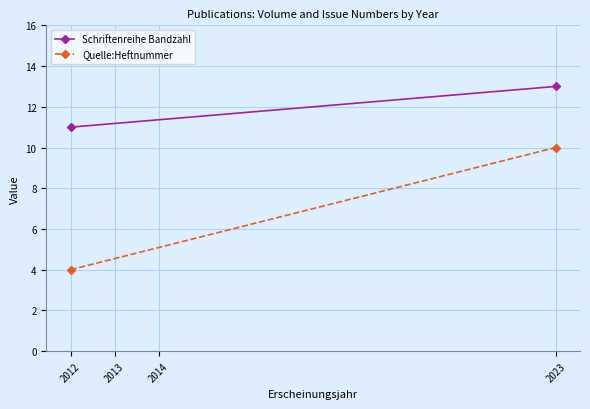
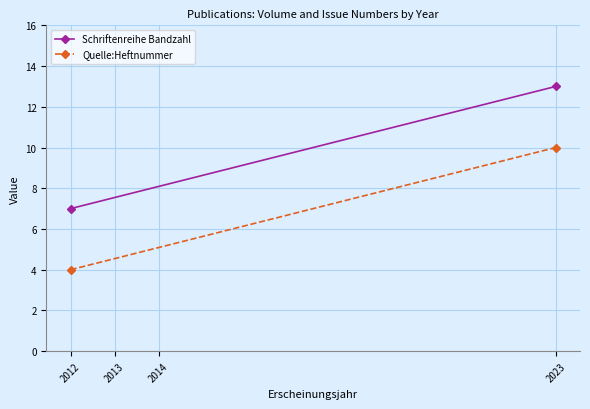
  {
    "Schriftenreihe Bandzahl": {
-     "2012": 11,
+     "2012": 7,
      "2023": 13
    },
    "Quelle:Heftnummer": {
      "2012": 4,
      "2023": 10
    }
  }
